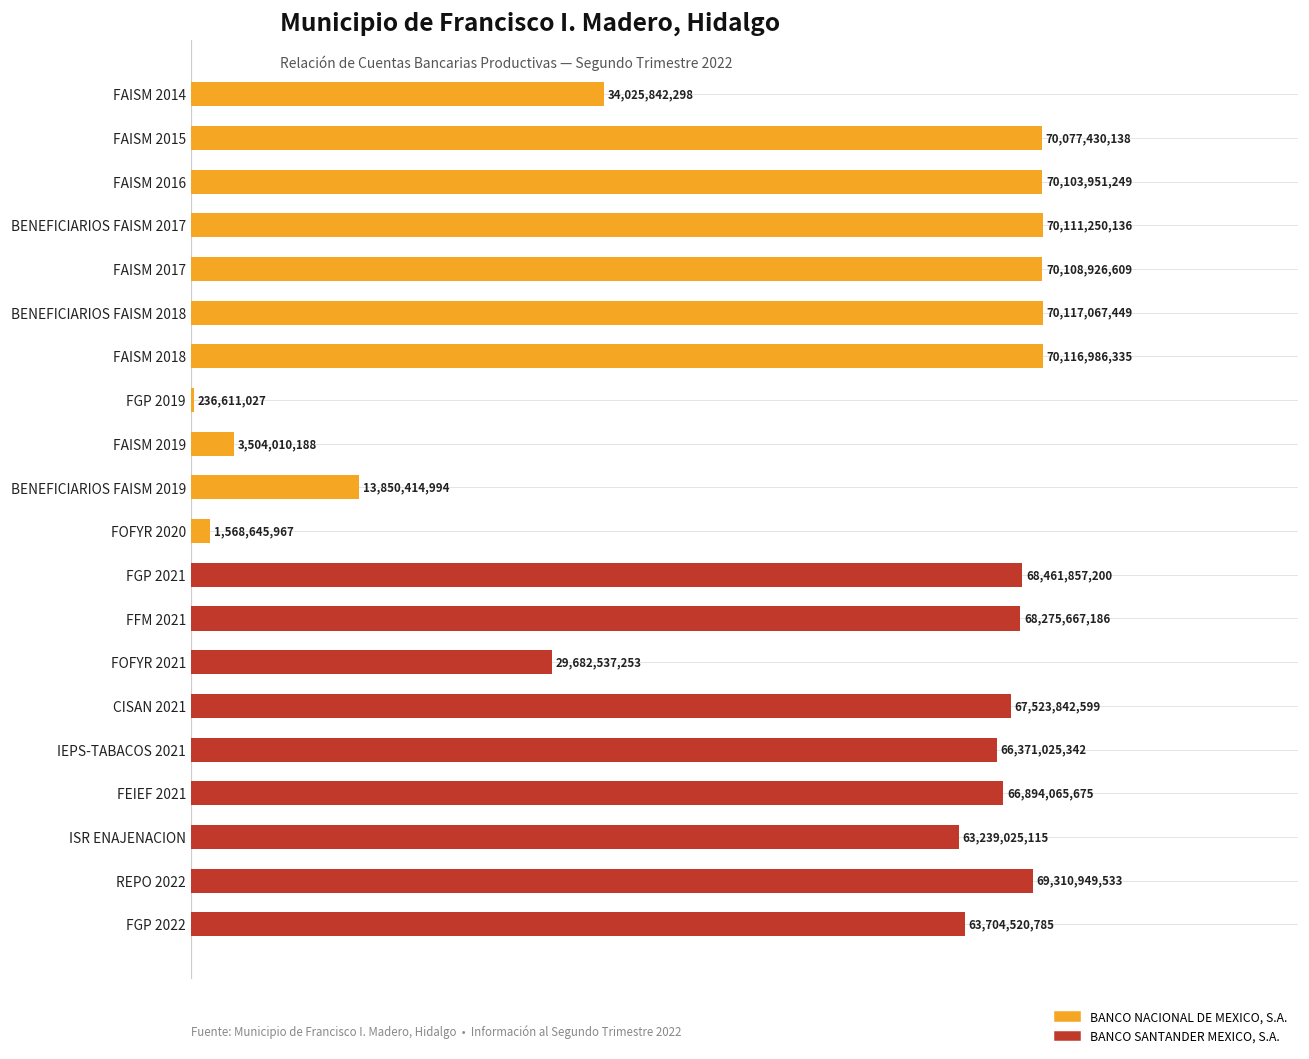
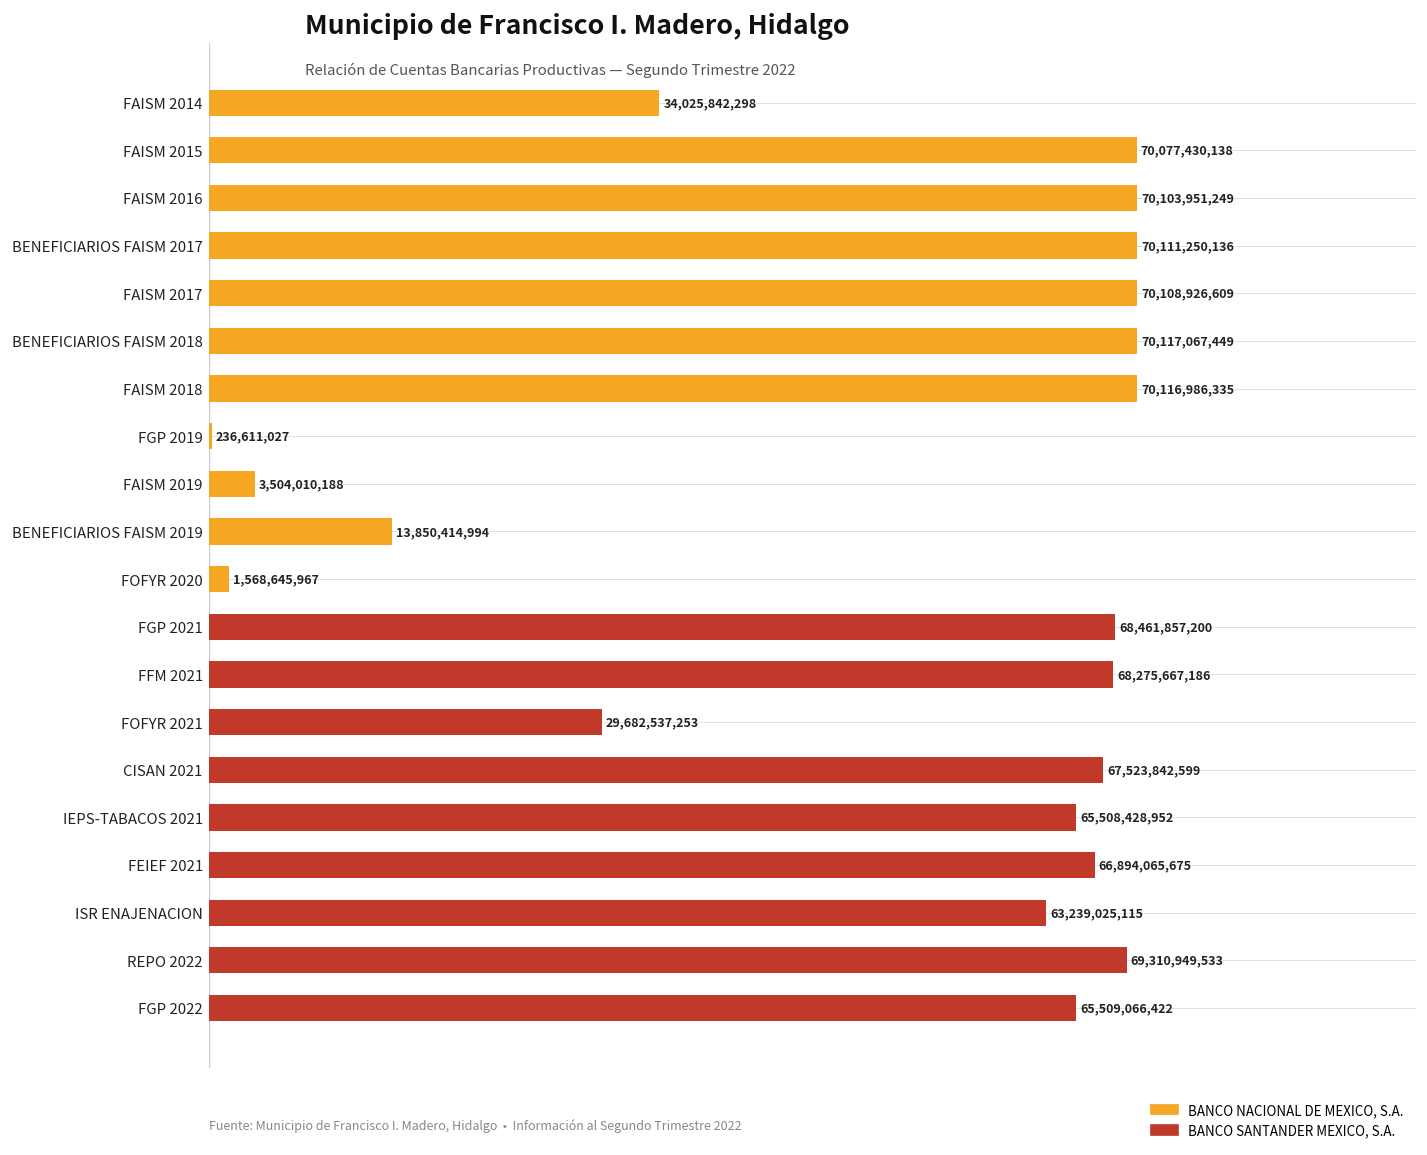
  {
    "BANCO SANTANDER MEXICO, S.A.": {
-     "IEPS-TABACOS 2021": "66,371,025,342",
-     "FGP 2022": "63,704,520,785"
+     "IEPS-TABACOS 2021": "65,508,428,952",
+     "FGP 2022": "65,509,066,422"
    }
  }
